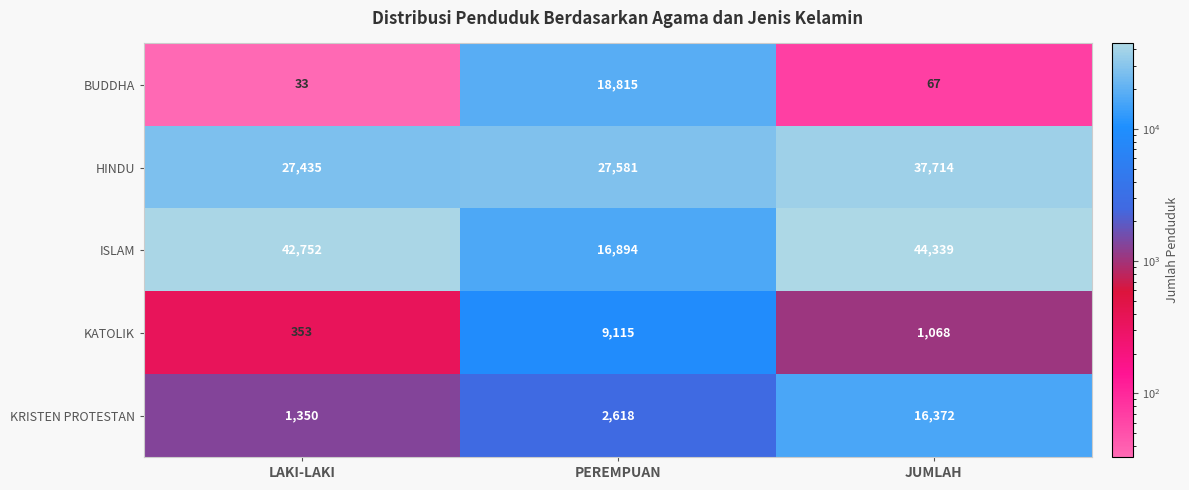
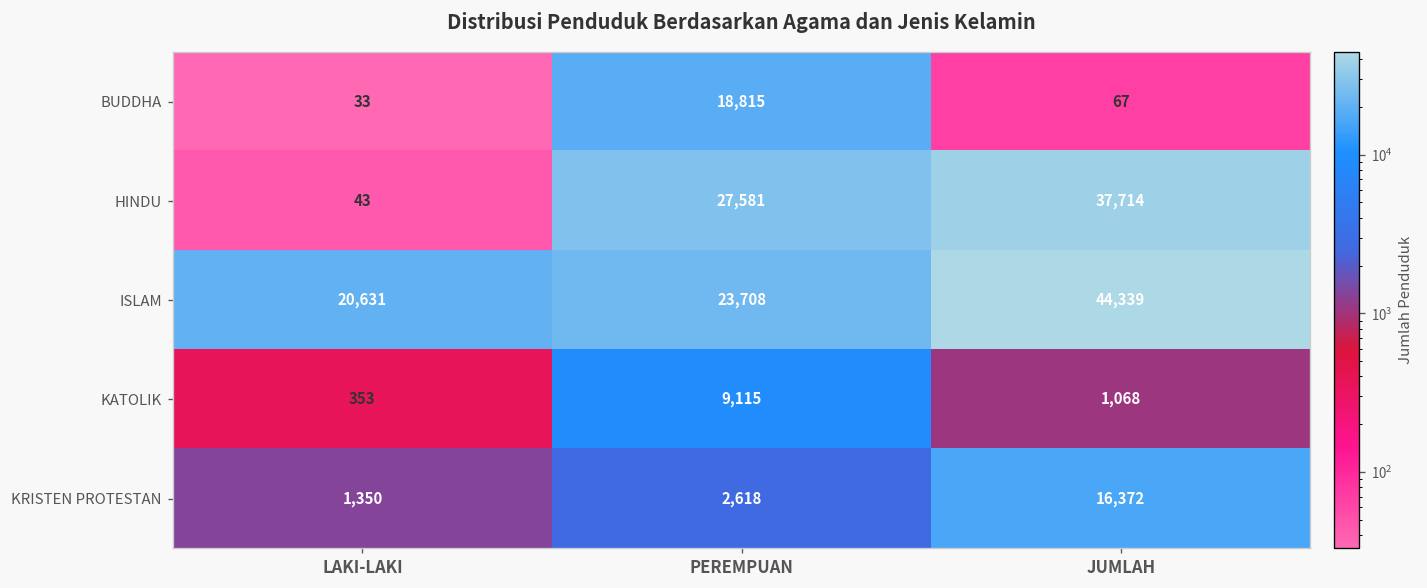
  {
    "BUDDHA": {
      "LAKI-LAKI": "33",
      "PEREMPUAN": "18,815",
      "JUMLAH": "67"
    },
    "HINDU": {
-     "LAKI-LAKI": "27,435",
+     "LAKI-LAKI": "43",
      "PEREMPUAN": "27,581",
      "JUMLAH": "37,714"
    },
    "ISLAM": {
-     "LAKI-LAKI": "42,752",
-     "PEREMPUAN": "16,894",
+     "LAKI-LAKI": "20,631",
+     "PEREMPUAN": "23,708",
      "JUMLAH": "44,339"
    },
    "KATOLIK": {
      "LAKI-LAKI": "353",
      "PEREMPUAN": "9,115",
      "JUMLAH": "1,068"
    },
    "KRISTEN PROTESTAN": {
      "LAKI-LAKI": "1,350",
      "PEREMPUAN": "2,618",
      "JUMLAH": "16,372"
    }
  }
